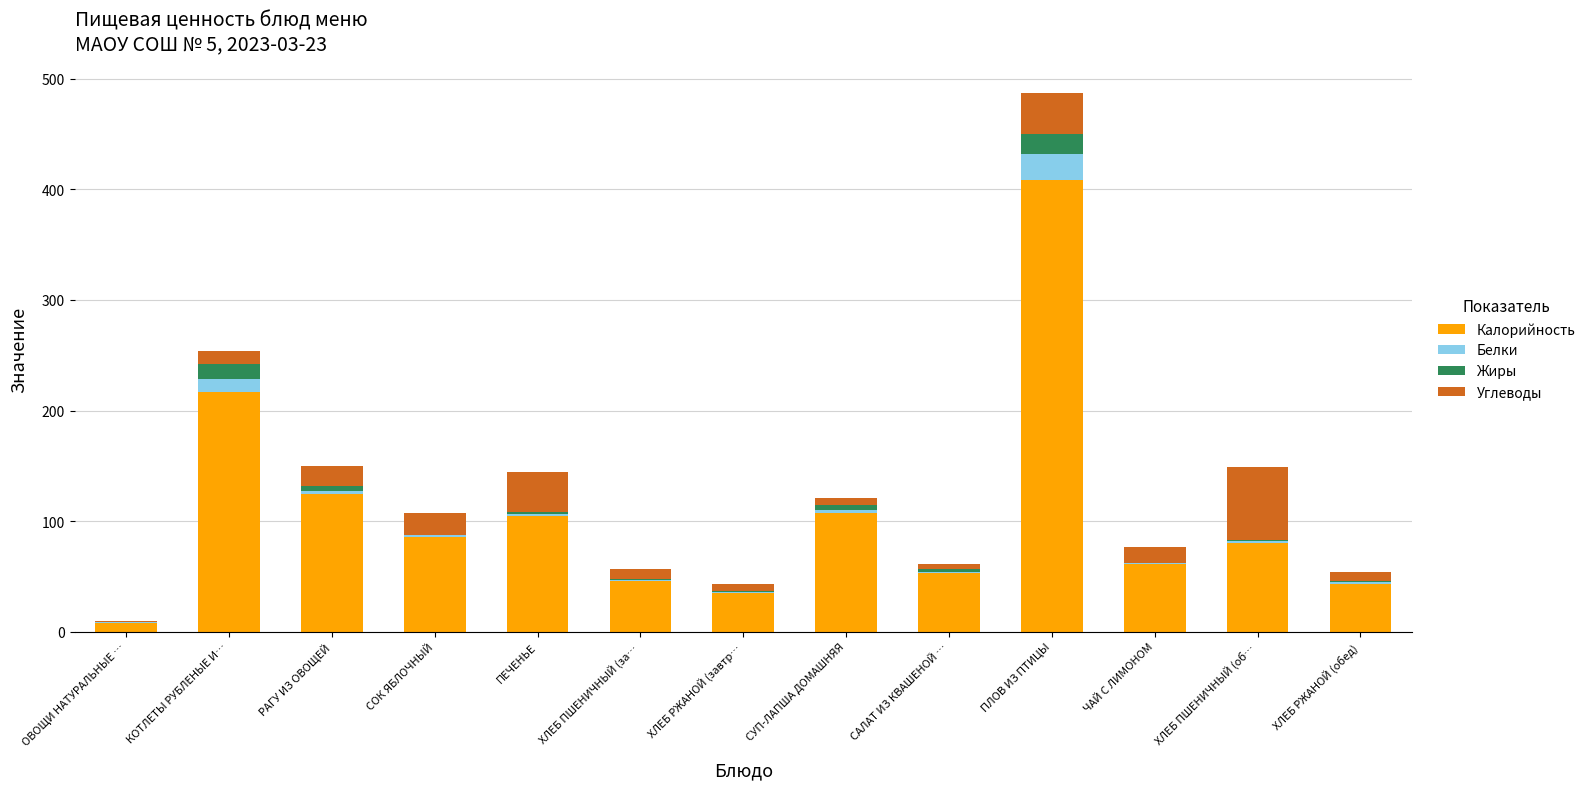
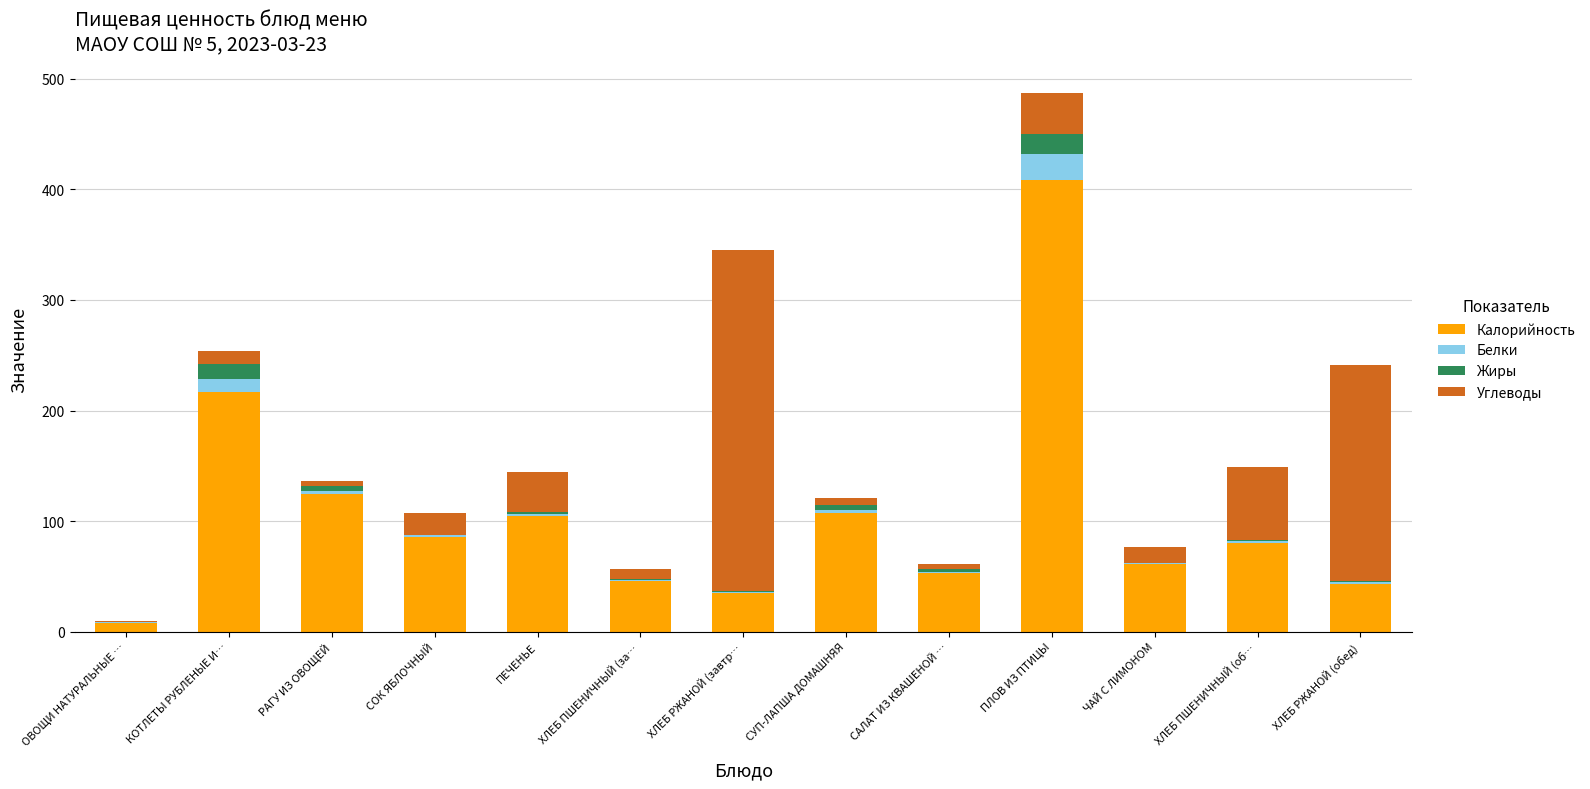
  {
    "Калорийность": {
      "ОВОЩИ НАТУРАЛЬНЫЕ …": 8,
      "КОТЛЕТЫ РУБЛЕНЫЕ И…": 216,
      "РАГУ ИЗ ОВОЩЕЙ": 124,
      "СОК ЯБЛОЧНЫЙ": 86,
      "ПЕЧЕНЬЕ": 104,
      "ХЛЕБ ПШЕНИЧНЫЙ (за…": 46,
      "ХЛЕБ РЖАНОЙ (завтр…": 35,
      "СУП-ЛАПША ДОМАШНЯЯ": 108,
      "САЛАТ ИЗ КВАШЕНОЙ …": 53,
      "ПЛОВ ИЗ ПТИЦЫ": 408,
      "ЧАЙ С ЛИМОНОМ": 62,
      "ХЛЕБ ПШЕНИЧНЫЙ (об…": 80,
      "ХЛЕБ РЖАНОЙ (обед)": 44
    },
    "Белки": {
      "КОТЛЕТЫ РУБЛЕНЫЕ И…": 13,
      "РАГУ ИЗ ОВОЩЕЙ": 3,
      "СУП-ЛАПША ДОМАШНЯЯ": 3,
      "ПЛОВ ИЗ ПТИЦЫ": 24,
      "ХЛЕБ ПШЕНИЧНЫЙ (об…": 3
    },
    "Жиры": {
      "КОТЛЕТЫ РУБЛЕНЫЕ И…": 13,
      "РАГУ ИЗ ОВОЩЕЙ": 4,
      "ПЕЧЕНЬЕ": 2,
      "СУП-ЛАПША ДОМАШНЯЯ": 5,
      "САЛАТ ИЗ КВАШЕНОЙ …": 3,
      "ПЛОВ ИЗ ПТИЦЫ": 18
    },
    "Углеводы": {
      "КОТЛЕТЫ РУБЛЕНЫЕ И…": 11,
-     "РАГУ ИЗ ОВОЩЕЙ": 18,
+     "РАГУ ИЗ ОВОЩЕЙ": 5,
      "СОК ЯБЛОЧНЫЙ": 20,
      "ПЕЧЕНЬЕ": 36,
      "ХЛЕБ ПШЕНИЧНЫЙ (за…": 10,
-     "ХЛЕБ РЖАНОЙ (завтр…": 7,
+     "ХЛЕБ РЖАНОЙ (завтр…": 309,
      "СУП-ЛАПША ДОМАШНЯЯ": 6,
      "САЛАТ ИЗ КВАШЕНОЙ …": 5,
      "ПЛОВ ИЗ ПТИЦЫ": 37,
      "ЧАЙ С ЛИМОНОМ": 15,
      "ХЛЕБ ПШЕНИЧНЫЙ (об…": 67,
-     "ХЛЕБ РЖАНОЙ (обед)": 8
+     "ХЛЕБ РЖАНОЙ (обед)": 196
    }
  }
